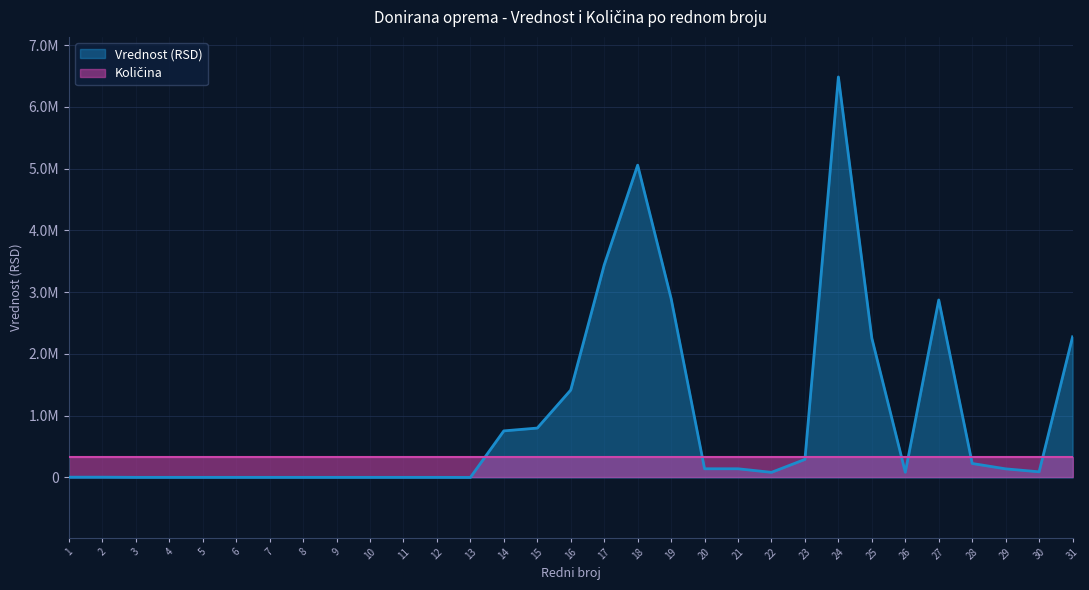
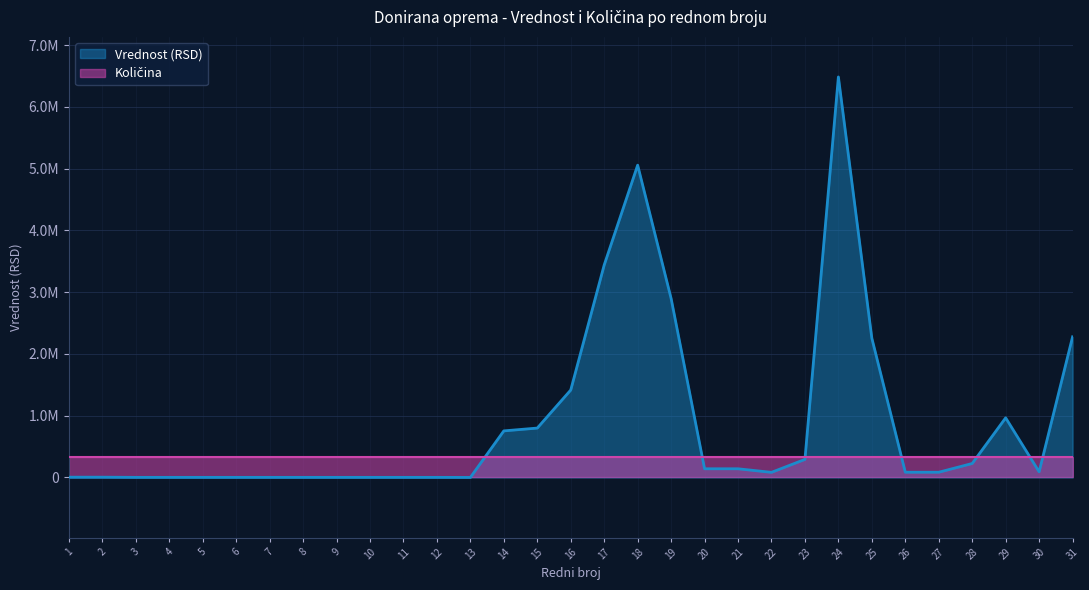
  {
    "Vrednost (RSD)": {
      "1": 0,
      "2": 0,
      "3": 0,
      "4": 0,
      "5": 0,
      "6": 0,
      "7": 0,
      "8": 0,
      "9": 0,
      "10": 0,
      "11": 0,
      "12": 0,
      "13": 0,
      "14": 800000,
      "15": 800000,
      "16": 1400000,
      "17": 3400000,
      "18": 5100000,
      "19": 2900000,
      "20": 100000,
      "21": 100000,
      "22": 100000,
      "24": 6500000,
      "25": 2300000,
      "26": 100000,
-     "27": 2900000,
+     "27": 100000,
      "28": 200000,
-     "29": 100000,
+     "29": 1000000,
      "30": 100000,
      "31": 2300000
    },
    "Količina": {
      "1": 300000,
      "2": 300000,
      "3": 300000,
      "4": 300000,
      "5": 300000,
      "6": 300000,
      "7": 300000,
      "8": 300000,
      "9": 300000,
      "10": 300000,
      "11": 300000,
      "12": 300000,
      "13": 300000,
      "14": 300000,
      "15": 300000,
      "16": 300000,
      "17": 300000,
      "18": 300000,
      "19": 300000,
      "20": 300000,
      "21": 300000,
      "22": 300000,
      "24": 300000,
      "25": 300000,
      "26": 300000,
      "27": 300000,
      "28": 300000,
      "29": 300000,
      "30": 300000,
      "31": 300000
    }
  }
